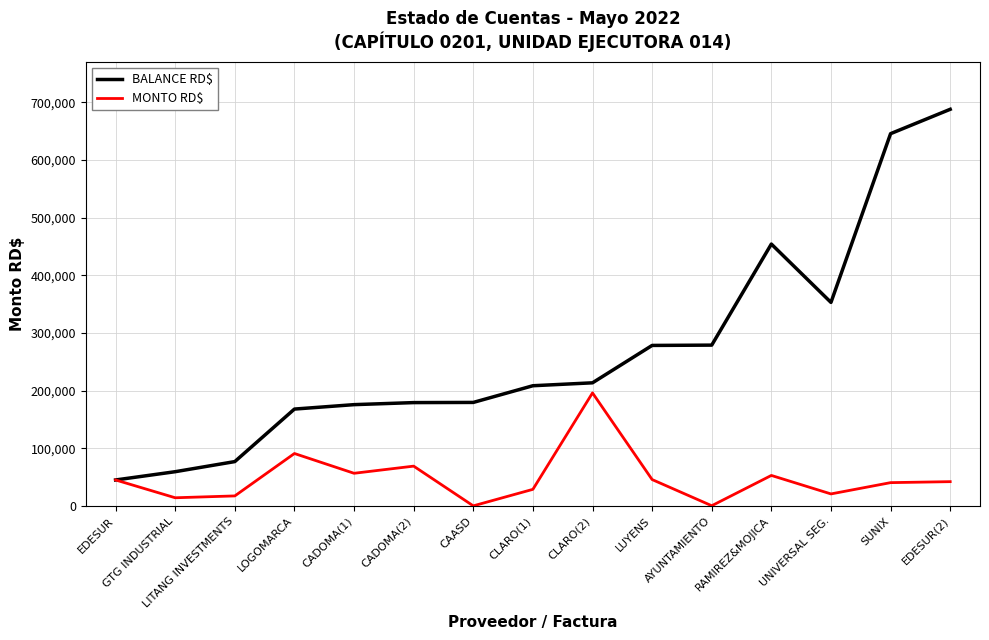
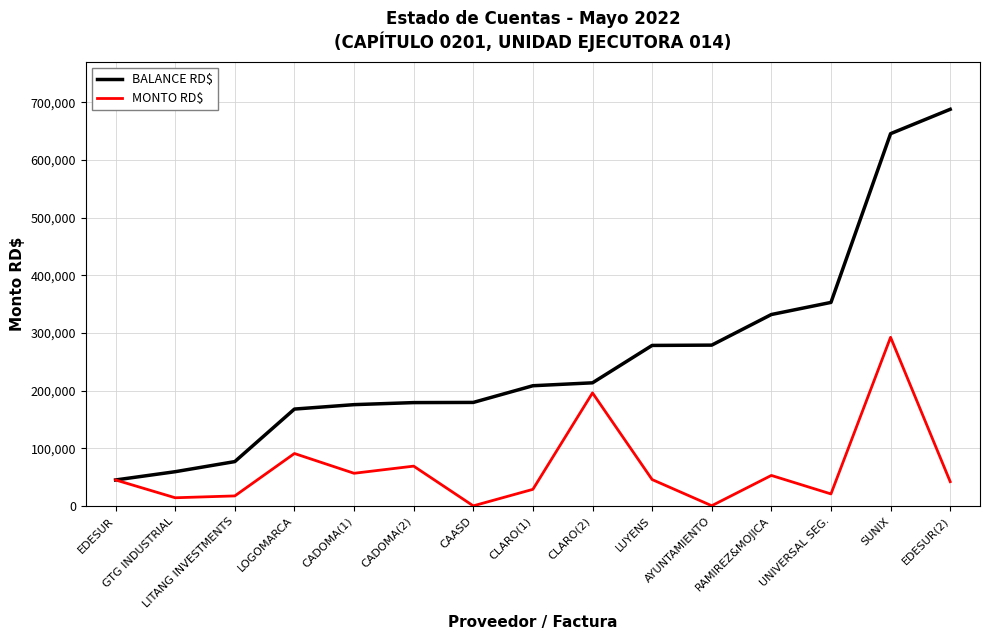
  {
    "BALANCE RD$": {
      "GTG INDUSTRIAL": "60,000",
      "LITANG INVESTMENTS": "80,000",
      "LOGOMARCA": "170,000",
      "CADOMA(1)": "180,000",
      "CADOMA(2)": "180,000",
      "CAASD": "180,000",
      "CLARO(1)": "210,000",
      "CLARO(2)": "210,000",
      "LUYENS": "280,000",
      "AYUNTAMIENTO": "280,000",
-     "RAMIREZ&MOJICA": "450,000",
+     "RAMIREZ&MOJICA": "330,000",
      "UNIVERSAL SEG.": "350,000",
      "SUNIX": "650,000",
      "EDESUR(2)": "690,000"
    },
    "MONTO RD$": {
      "GTG INDUSTRIAL": "10,000",
      "LITANG INVESTMENTS": "20,000",
      "LOGOMARCA": "90,000",
      "CADOMA(1)": "60,000",
      "CADOMA(2)": "70,000",
      "CAASD": "0",
      "CLARO(1)": "30,000",
      "CLARO(2)": "200,000",
      "LUYENS": "50,000",
      "AYUNTAMIENTO": "0",
      "RAMIREZ&MOJICA": "50,000",
      "UNIVERSAL SEG.": "20,000",
-     "SUNIX": "40,000",
+     "SUNIX": "290,000",
      "EDESUR(2)": "40,000"
    }
  }
